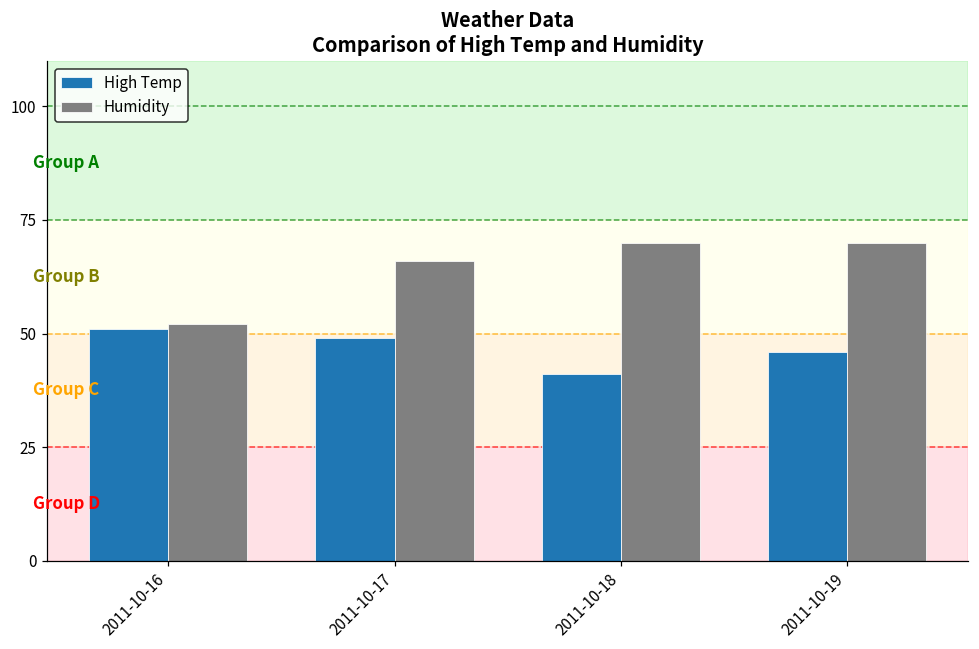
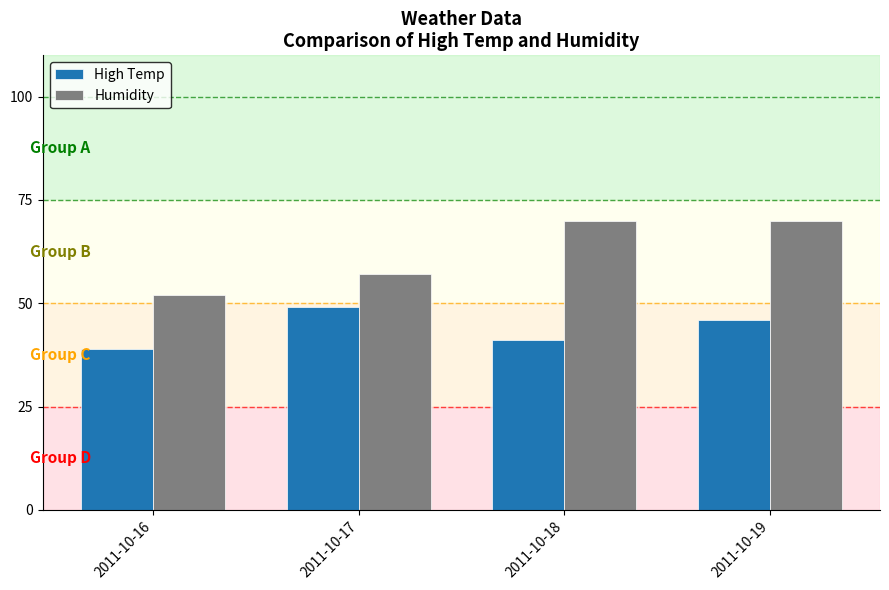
  {
    "High Temp": {
-     "2011-10-16": 51,
+     "2011-10-16": 39,
      "2011-10-17": 49,
      "2011-10-18": 41,
      "2011-10-19": 46
    },
    "Humidity": {
      "2011-10-16": 52,
-     "2011-10-17": 66,
+     "2011-10-17": 57,
      "2011-10-18": 70,
      "2011-10-19": 70
    }
  }
